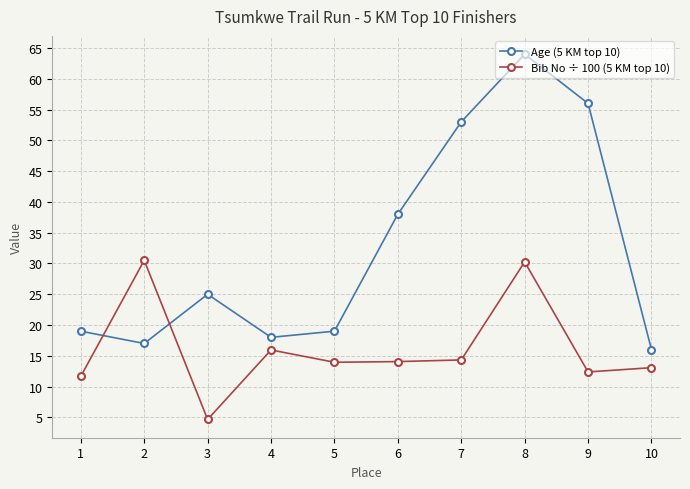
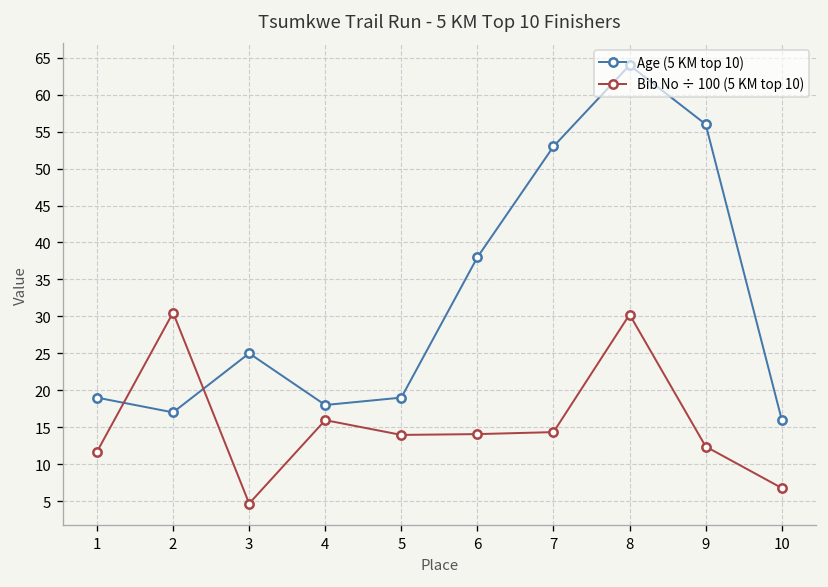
  {
    "Age (5 KM top 10)": {
      "1": 19,
      "2": 17,
      "3": 25,
      "4": 18,
      "5": 19,
      "6": 38,
      "7": 53,
      "9": 56,
      "10": 16
    },
    "Bib No ÷ 100 (5 KM top 10)": {
      "1": 12,
      "2": 31,
      "3": 5,
      "4": 16,
      "5": 14,
      "6": 14,
      "7": 14,
      "8": 30,
      "9": 12,
-     "10": 13
+     "10": 7
    }
  }
